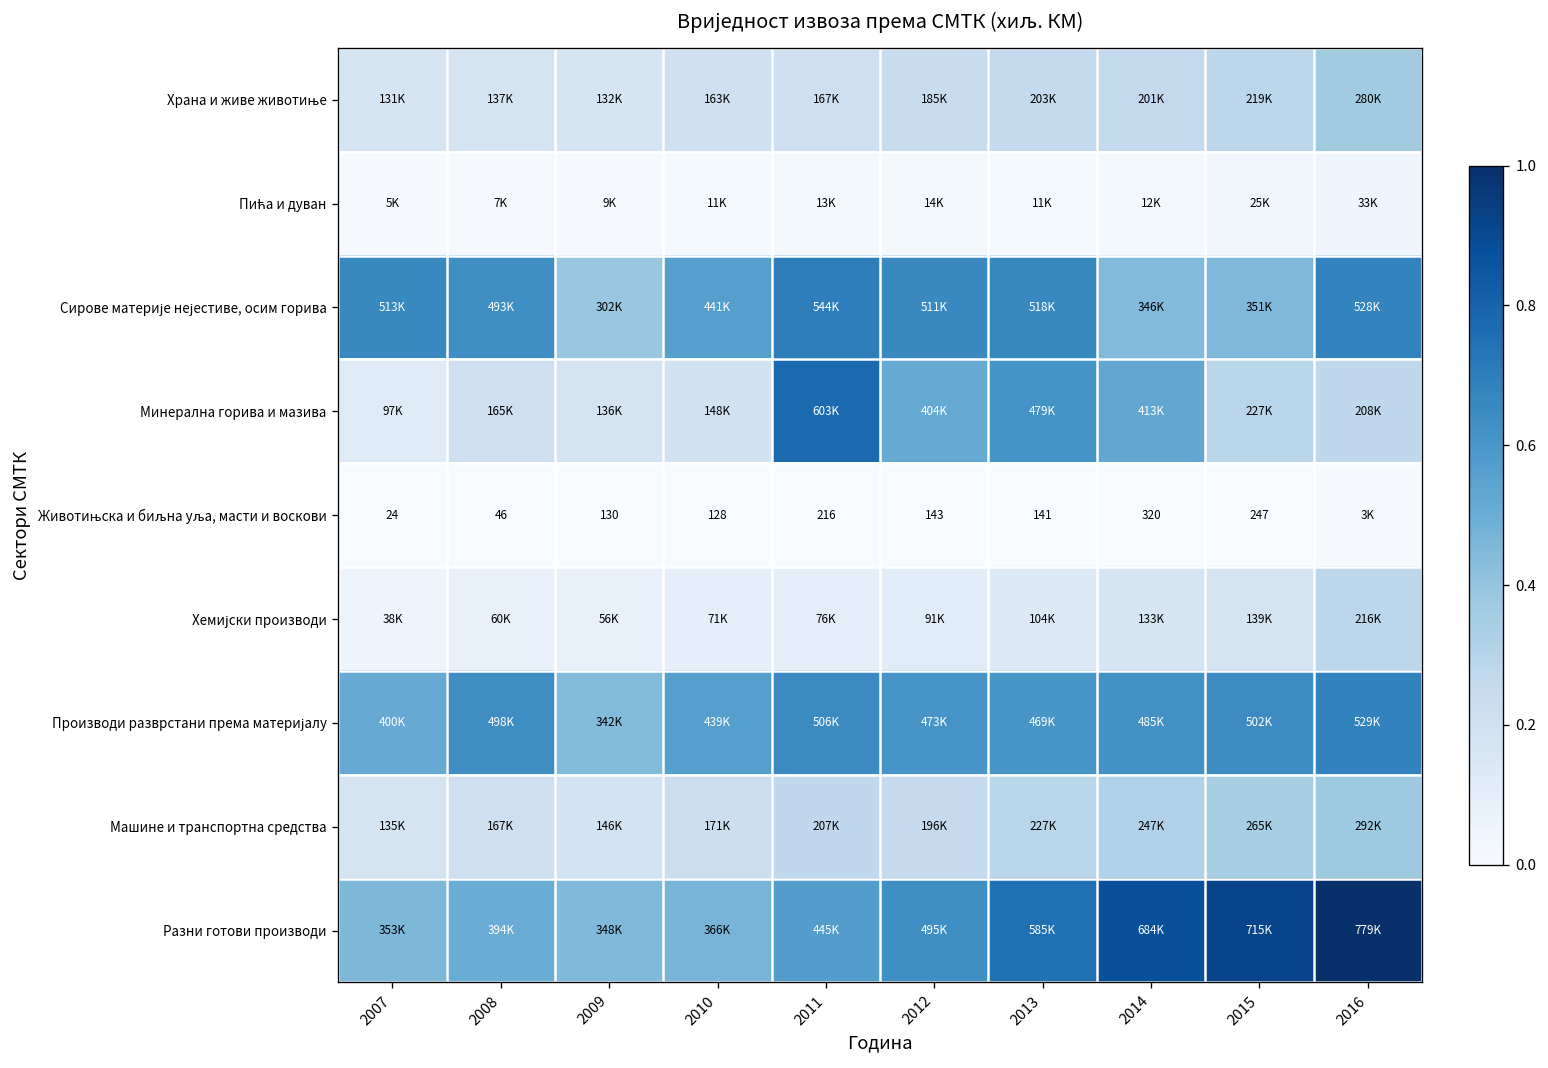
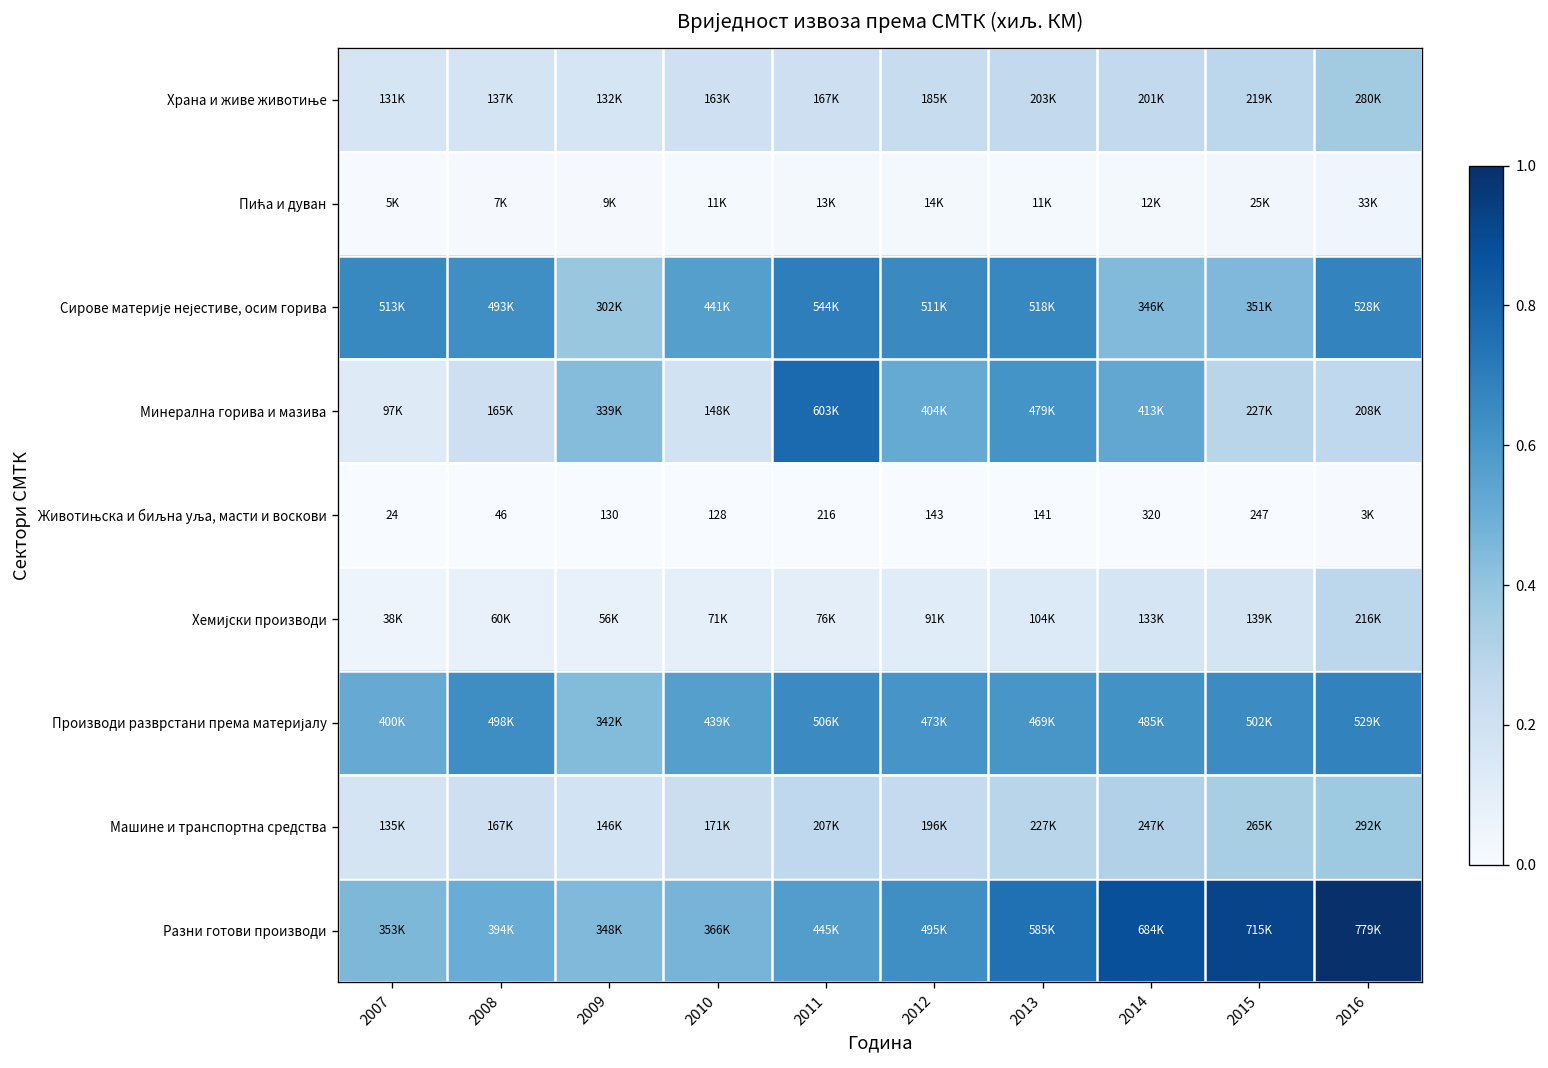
  {
    "Храна и живе животиње": {
      "2007": "131K",
      "2008": "137K",
      "2009": "132K",
      "2010": "163K",
      "2011": "167K",
      "2012": "185K",
      "2013": "203K",
      "2014": "201K",
      "2015": "219K",
      "2016": "280K"
    },
    "Пића и дуван": {
      "2007": "5K",
      "2008": "7K",
      "2009": "9K",
      "2010": "11K",
      "2011": "13K",
      "2012": "14K",
      "2013": "11K",
      "2014": "12K",
      "2015": "25K",
      "2016": "33K"
    },
    "Сирове материје нејестиве, осим горива": {
      "2007": "513K",
      "2008": "493K",
      "2009": "302K",
      "2010": "441K",
      "2011": "544K",
      "2012": "511K",
      "2013": "518K",
      "2014": "346K",
      "2015": "351K",
      "2016": "528K"
    },
    "Минерална горива и мазива": {
      "2007": "97K",
      "2008": "165K",
-     "2009": "136K",
+     "2009": "339K",
      "2010": "148K",
      "2011": "603K",
      "2012": "404K",
      "2013": "479K",
      "2014": "413K",
      "2015": "227K",
      "2016": "208K"
    },
    "Животињска и биљна уља, масти и воскови": {
      "2007": "24",
      "2008": "46",
      "2009": "130",
      "2010": "128",
      "2011": "216",
      "2012": "143",
      "2013": "141",
      "2014": "320",
      "2015": "247",
      "2016": "3K"
    },
    "Хемијски производи": {
      "2007": "38K",
      "2008": "60K",
      "2009": "56K",
      "2010": "71K",
      "2011": "76K",
      "2012": "91K",
      "2013": "104K",
      "2014": "133K",
      "2015": "139K",
      "2016": "216K"
    },
    "Производи разврстани према материјалу": {
      "2007": "400K",
      "2008": "498K",
      "2009": "342K",
      "2010": "439K",
      "2011": "506K",
      "2012": "473K",
      "2013": "469K",
      "2014": "485K",
      "2015": "502K",
      "2016": "529K"
    },
    "Машине и транспортна средства": {
      "2007": "135K",
      "2008": "167K",
      "2009": "146K",
      "2010": "171K",
      "2011": "207K",
      "2012": "196K",
      "2013": "227K",
      "2014": "247K",
      "2015": "265K",
      "2016": "292K"
    },
    "Разни готови производи": {
      "2007": "353K",
      "2008": "394K",
      "2009": "348K",
      "2010": "366K",
      "2011": "445K",
      "2012": "495K",
      "2013": "585K",
      "2014": "684K",
      "2015": "715K",
      "2016": "779K"
    }
  }
